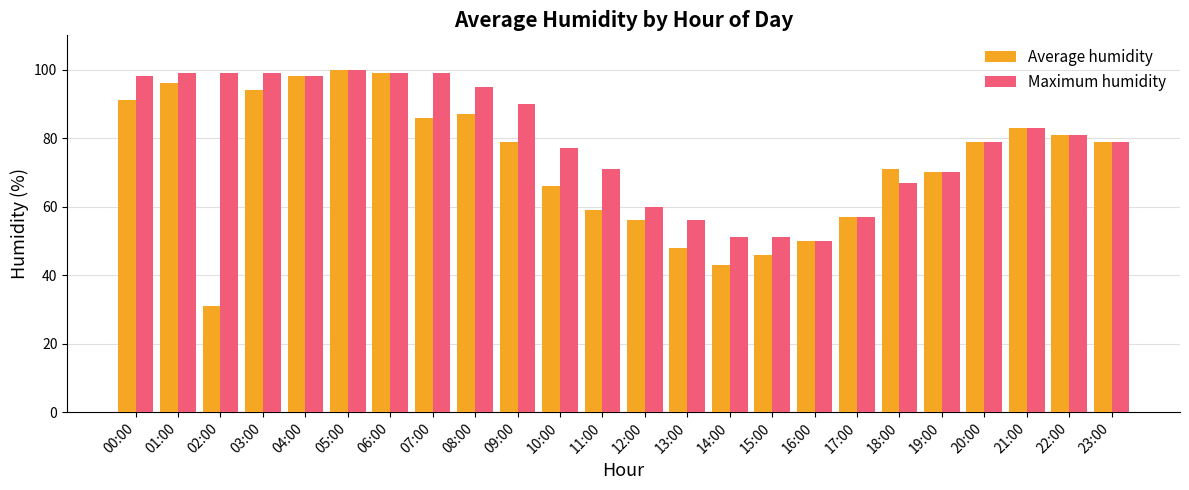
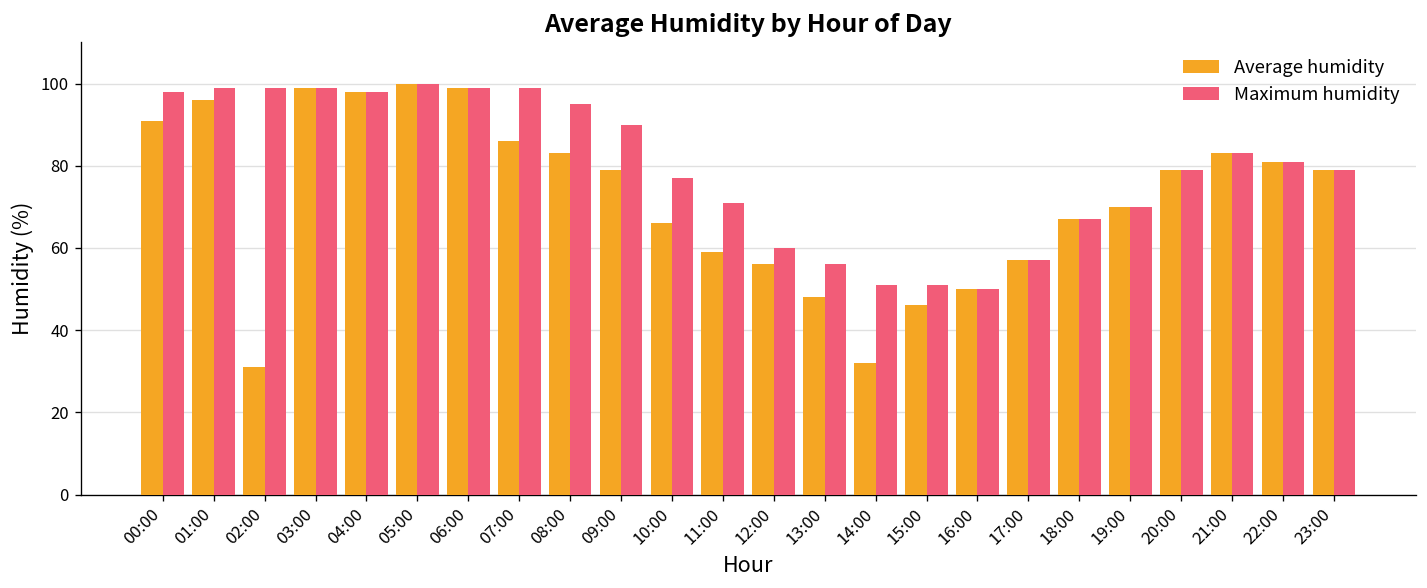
  {
    "Average humidity": {
      "00:00": 91,
      "01:00": 96,
      "02:00": 31,
-     "03:00": 94,
+     "03:00": 99,
      "04:00": 98,
      "05:00": 100,
      "06:00": 99,
      "07:00": 86,
-     "08:00": 87,
+     "08:00": 83,
      "09:00": 79,
      "10:00": 66,
      "11:00": 59,
      "12:00": 56,
      "13:00": 48,
-     "14:00": 43,
+     "14:00": 32,
      "15:00": 46,
      "16:00": 50,
      "17:00": 57,
-     "18:00": 71,
+     "18:00": 67,
      "19:00": 70,
      "20:00": 79,
      "21:00": 83,
      "22:00": 81,
      "23:00": 79
    },
    "Maximum humidity": {
      "00:00": 98,
      "01:00": 99,
      "02:00": 99,
      "03:00": 99,
      "04:00": 98,
      "05:00": 100,
      "06:00": 99,
      "07:00": 99,
      "08:00": 95,
      "09:00": 90,
      "10:00": 77,
      "11:00": 71,
      "12:00": 60,
      "13:00": 56,
      "14:00": 51,
      "15:00": 51,
      "16:00": 50,
      "17:00": 57,
      "18:00": 67,
      "19:00": 70,
      "20:00": 79,
      "21:00": 83,
      "22:00": 81,
      "23:00": 79
    }
  }
